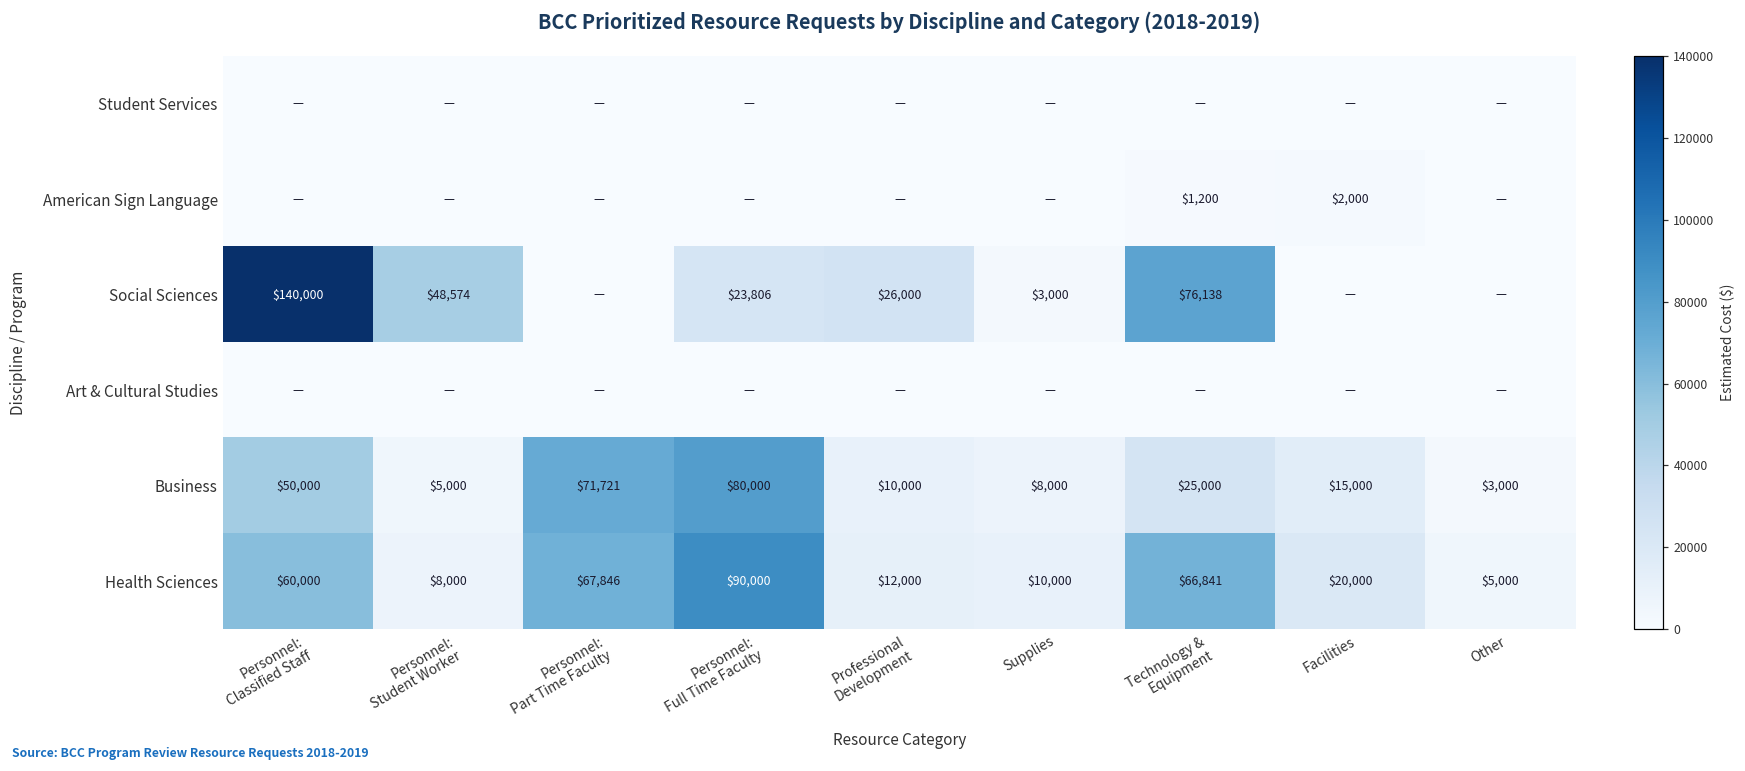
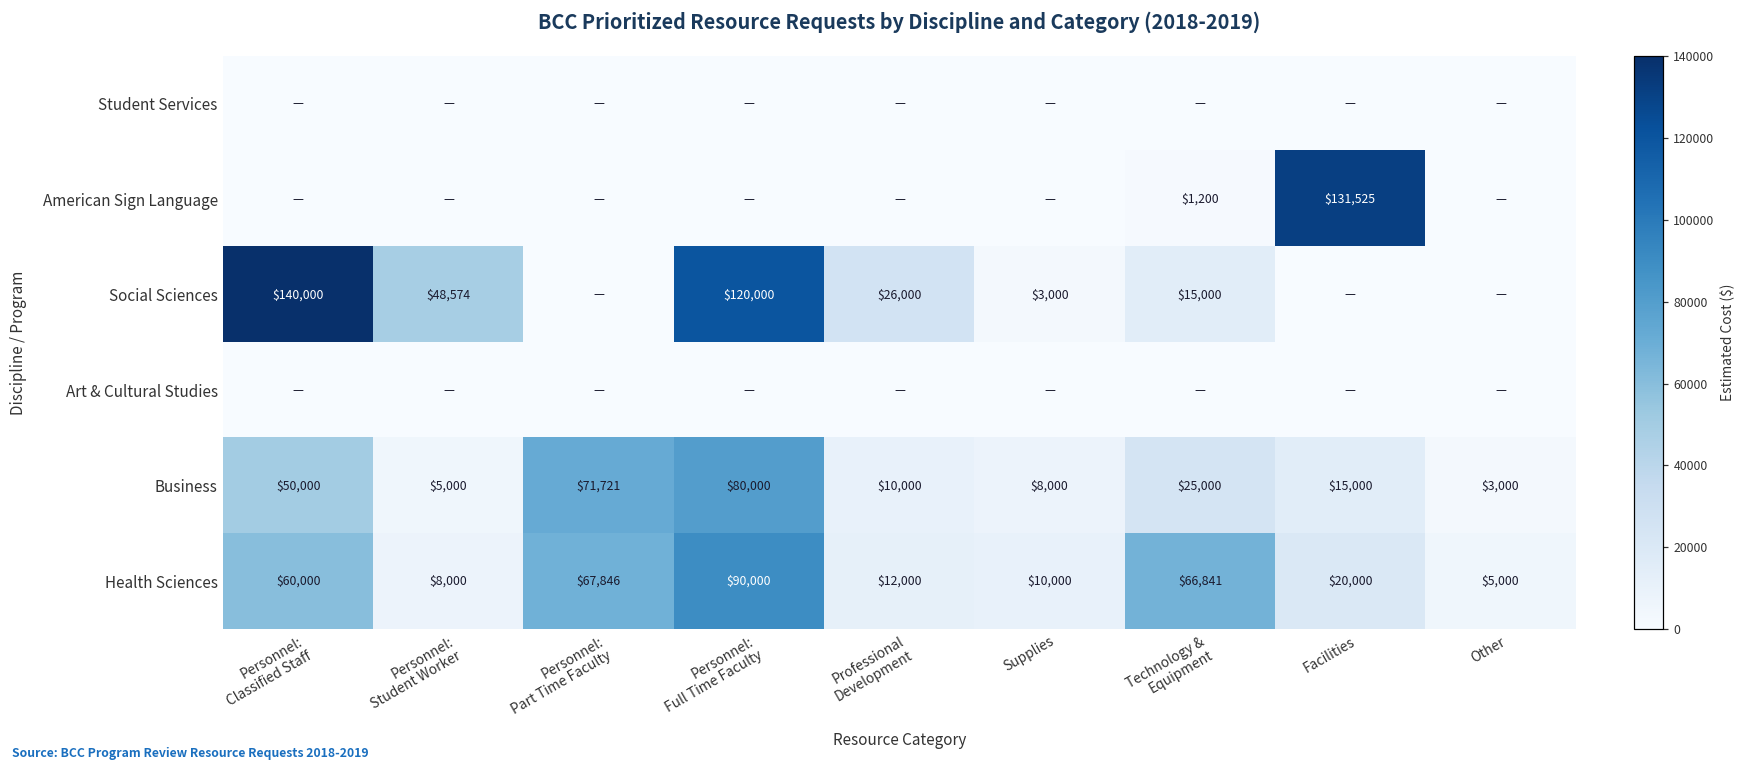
  {
    "American Sign Language": {
      "Technology & Equipment": "$1,200",
-     "Facilities": "$2,000"
+     "Facilities": "$131,525"
    },
    "Social Sciences": {
      "Personnel: Classified Staff": "$140,000",
      "Personnel: Student Worker": "$48,574",
-     "Personnel: Full Time Faculty": "$23,806",
+     "Personnel: Full Time Faculty": "$120,000",
      "Professional Development": "$26,000",
      "Supplies": "$3,000",
-     "Technology & Equipment": "$76,138"
+     "Technology & Equipment": "$15,000"
    },
    "Business": {
      "Personnel: Classified Staff": "$50,000",
      "Personnel: Student Worker": "$5,000",
      "Personnel: Part Time Faculty": "$71,721",
      "Personnel: Full Time Faculty": "$80,000",
      "Professional Development": "$10,000",
      "Supplies": "$8,000",
      "Technology & Equipment": "$25,000",
      "Facilities": "$15,000",
      "Other": "$3,000"
    },
    "Health Sciences": {
      "Personnel: Classified Staff": "$60,000",
      "Personnel: Student Worker": "$8,000",
      "Personnel: Part Time Faculty": "$67,846",
      "Personnel: Full Time Faculty": "$90,000",
      "Professional Development": "$12,000",
      "Supplies": "$10,000",
      "Technology & Equipment": "$66,841",
      "Facilities": "$20,000",
      "Other": "$5,000"
    }
  }
